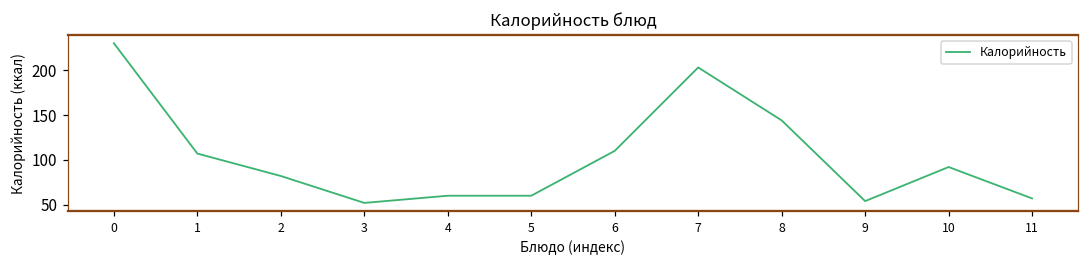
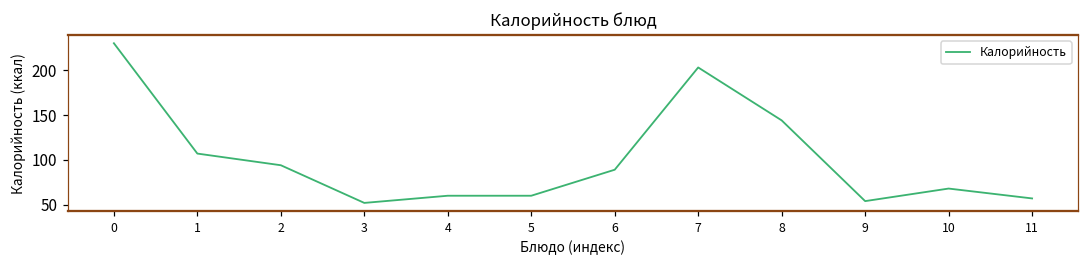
  {
    "0": 230,
    "1": 110,
-   "2": 80,
+   "2": 90,
    "3": 50,
    "4": 60,
    "5": 60,
-   "6": 110,
+   "6": 90,
    "7": 200,
    "8": 140,
    "9": 50,
-   "10": 90,
+   "10": 70,
    "11": 60
  }
